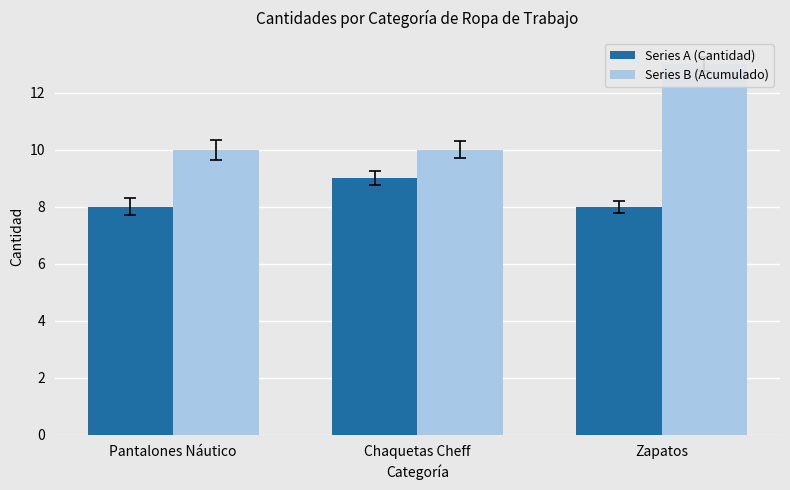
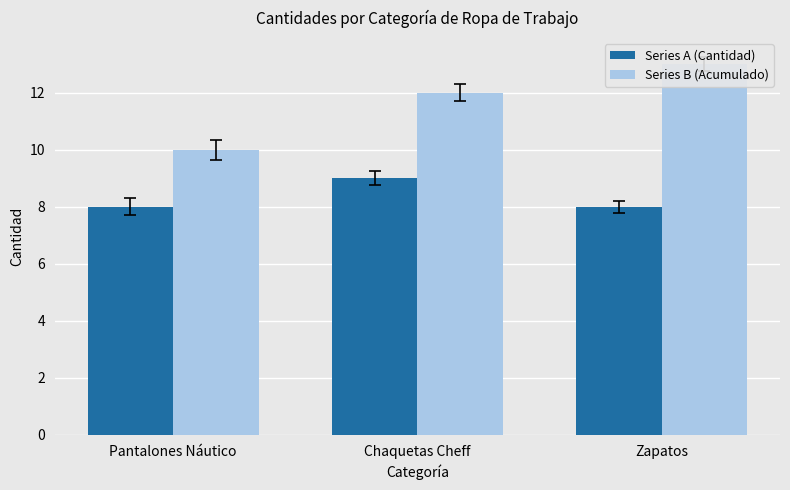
  {
    "Series B (Acumulado)": {
      "Pantalones Náutico": 10,
-     "Chaquetas Cheff": 10
+     "Chaquetas Cheff": 12
    }
  }
